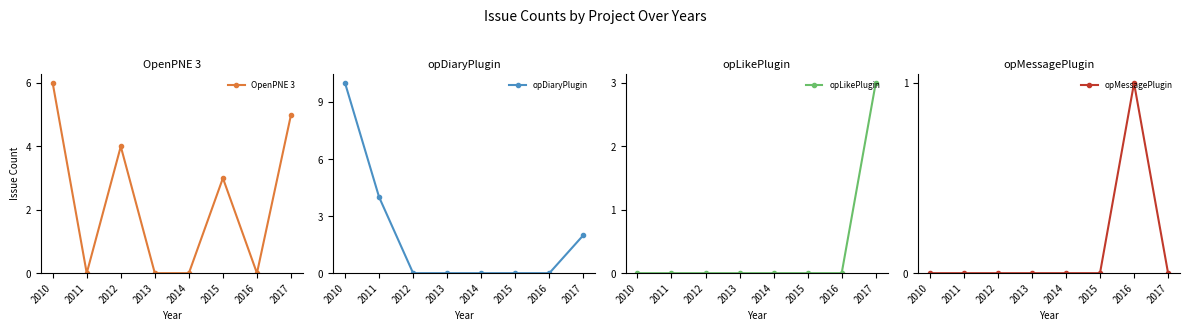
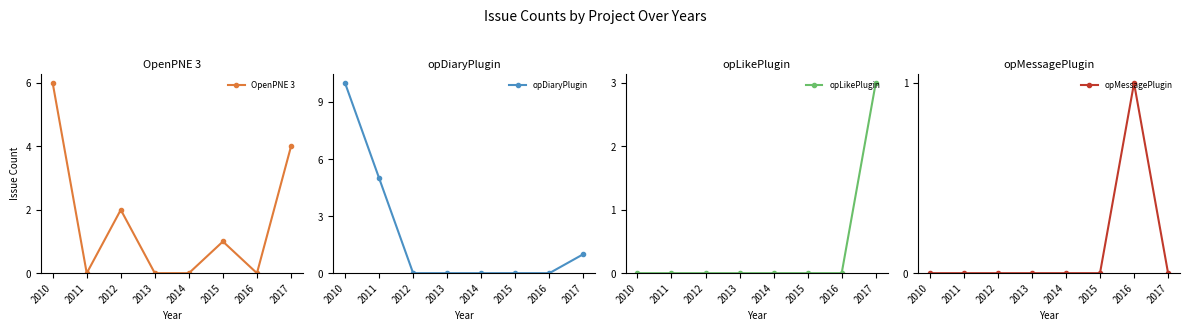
  {
    "OpenPNE 3": {
      "2010": 6,
      "2011": 0,
-     "2012": 4,
+     "2012": 2,
      "2013": 0,
      "2014": 0,
-     "2015": 3,
+     "2015": 1,
      "2016": 0,
-     "2017": 5
+     "2017": 4
    },
    "opDiaryPlugin": {
      "2010": 10,
-     "2011": 4,
+     "2011": 5,
      "2012": 0,
      "2013": 0,
      "2014": 0,
      "2015": 0,
      "2016": 0,
-     "2017": 2
+     "2017": 1
    },
    "opLikePlugin": {
      "2010": 0.0,
      "2011": 0.0,
      "2012": 0.0,
      "2013": 0.0,
      "2014": 0.0,
      "2015": 0.0,
      "2016": 0.0,
      "2017": 3.0
    },
    "opMessagePlugin": {
      "2010": 0.00,
      "2011": 0.00,
      "2012": 0.00,
      "2013": 0.00,
      "2014": 0.00,
      "2015": 0.00,
      "2016": 1.00,
      "2017": 0.00
    }
  }
